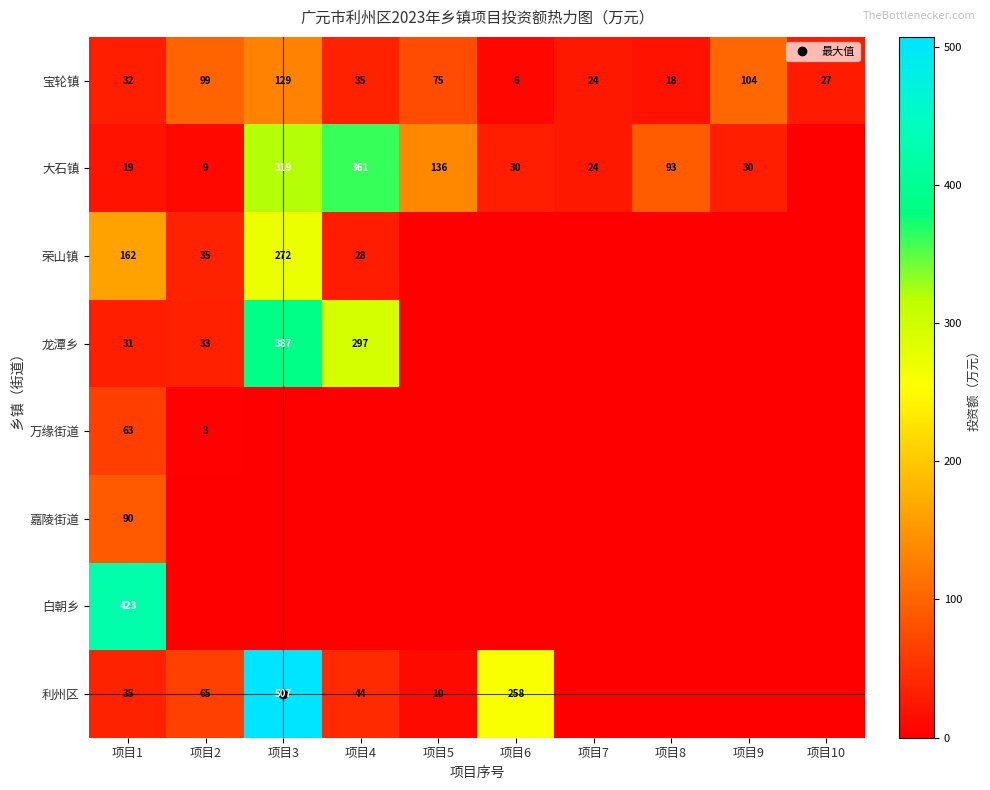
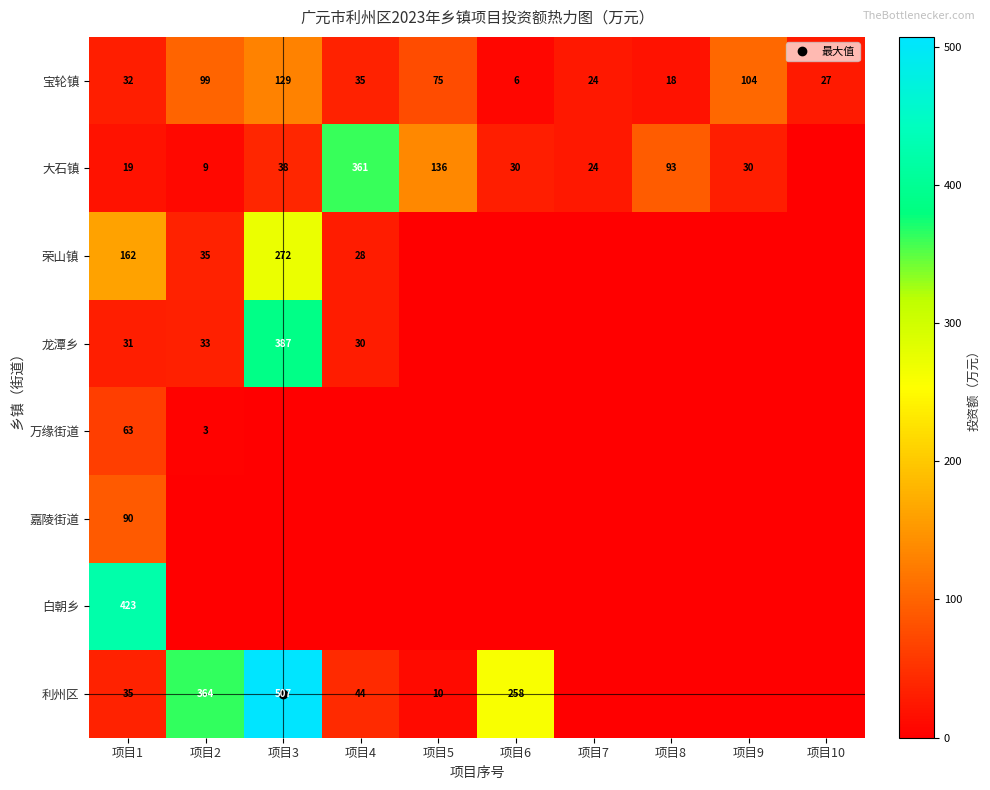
  {
    "宝轮镇": {
      "项目1": 32,
      "项目2": 99,
      "项目3": 129,
      "项目4": 35,
      "项目5": 75,
      "项目6": 6,
      "项目7": 24,
      "项目8": 18,
      "项目9": 104,
      "项目10": 27
    },
    "大石镇": {
      "项目1": 19,
      "项目2": 9,
-     "项目3": 319,
+     "项目3": 38,
      "项目4": 361,
      "项目5": 136,
      "项目6": 30,
      "项目7": 24,
      "项目8": 93,
      "项目9": 30
    },
    "荣山镇": {
      "项目1": 162,
      "项目2": 35,
      "项目3": 272,
      "项目4": 28
    },
    "龙潭乡": {
      "项目1": 31,
      "项目2": 33,
      "项目3": 387,
-     "项目4": 297
+     "项目4": 30
    },
    "万缘街道": {
      "项目1": 63,
      "项目2": 3
    },
    "嘉陵街道": {
      "项目1": 90
    },
    "白朝乡": {
      "项目1": 423
    },
    "利州区": {
      "项目1": 35,
-     "项目2": 65,
+     "项目2": 364,
      "项目4": 44,
      "项目5": 10,
      "项目6": 258
    }
  }
